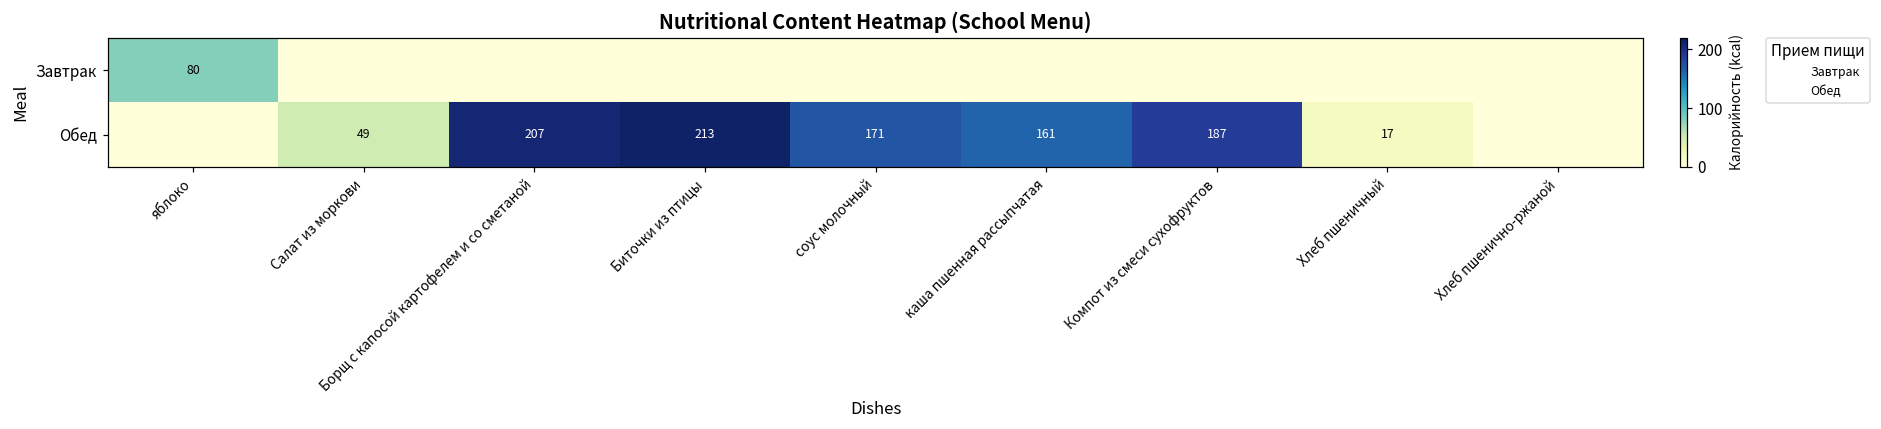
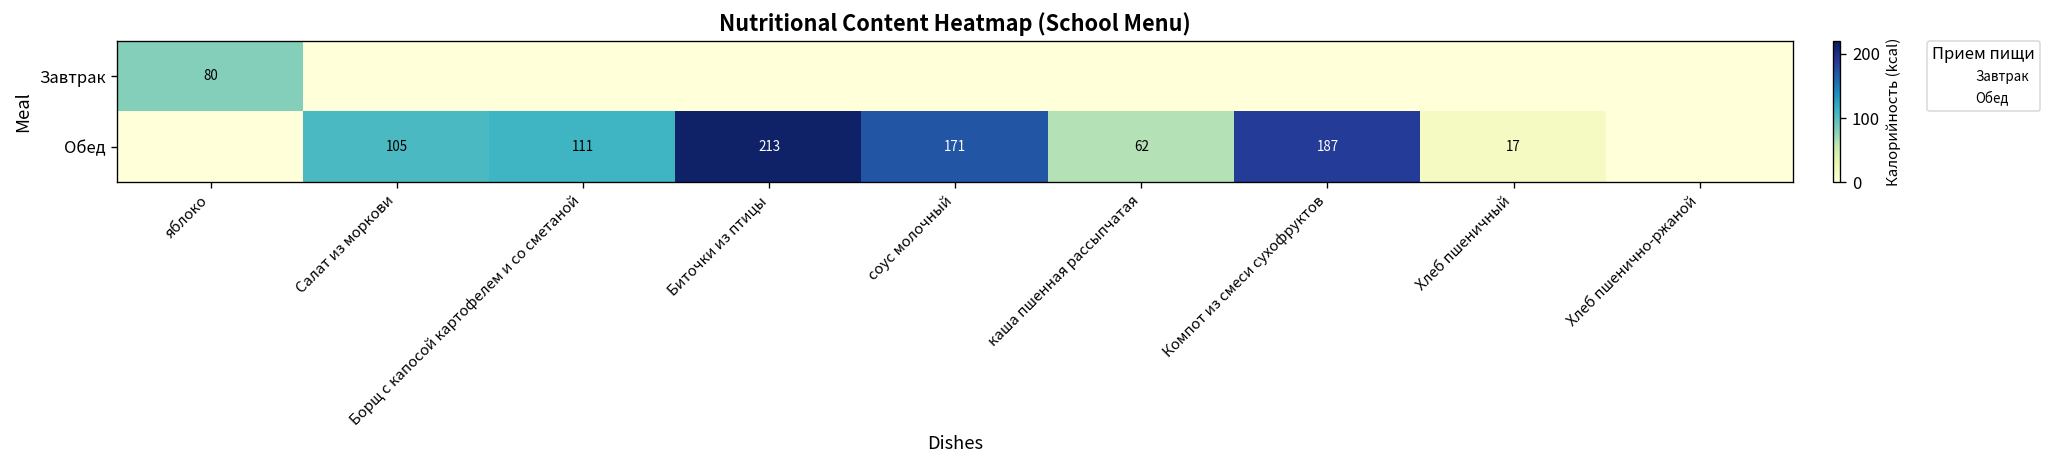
  {
    "Завтрак": {
      "яблоко": 80
    },
    "Обед": {
-     "Салат из моркови": 49,
-     "Борщ с капосой картофелем и со сметаной": 207,
+     "Салат из моркови": 105,
+     "Борщ с капосой картофелем и со сметаной": 111,
      "Биточки из птицы": 213,
      "соус молочный": 171,
-     "каша пшенная рассыпчатая": 161,
+     "каша пшенная рассыпчатая": 62,
      "Компот из смеси сухофруктов": 187,
      "Хлеб пшеничный": 17
    }
  }
